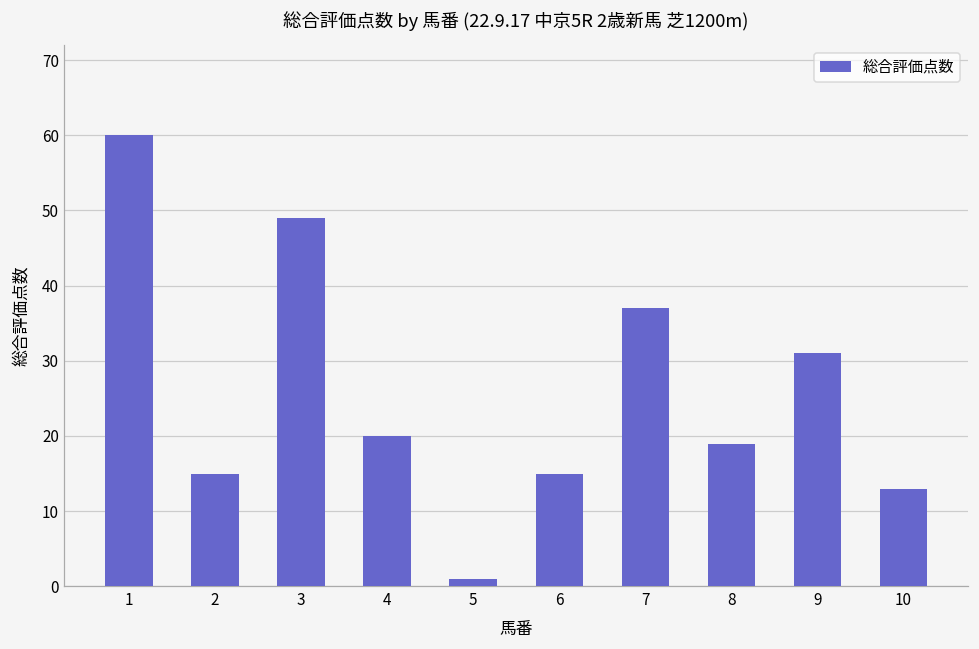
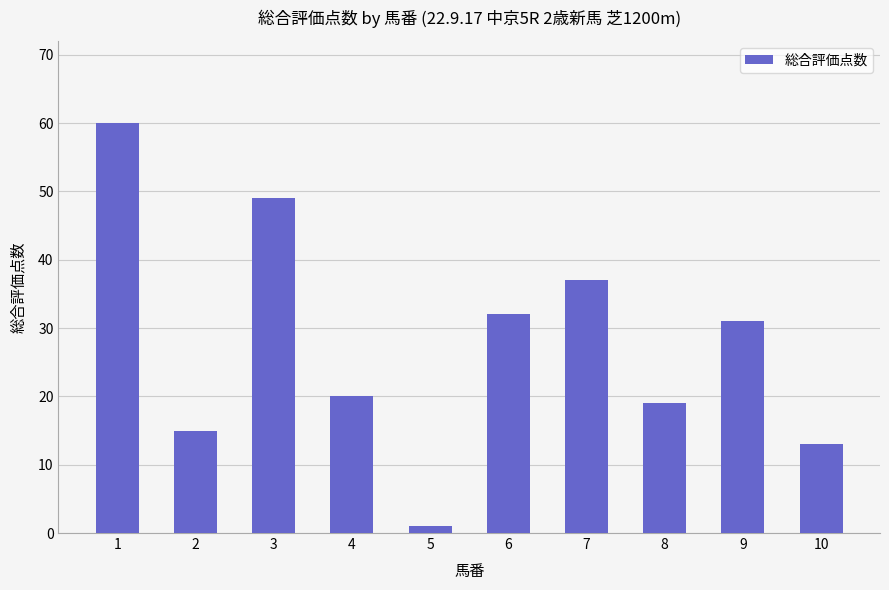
  {
    "1": 60,
    "2": 15,
    "3": 49,
    "4": 20,
    "5": 1,
-   "6": 15,
+   "6": 32,
    "7": 37,
    "8": 19,
    "9": 31,
    "10": 13
  }
